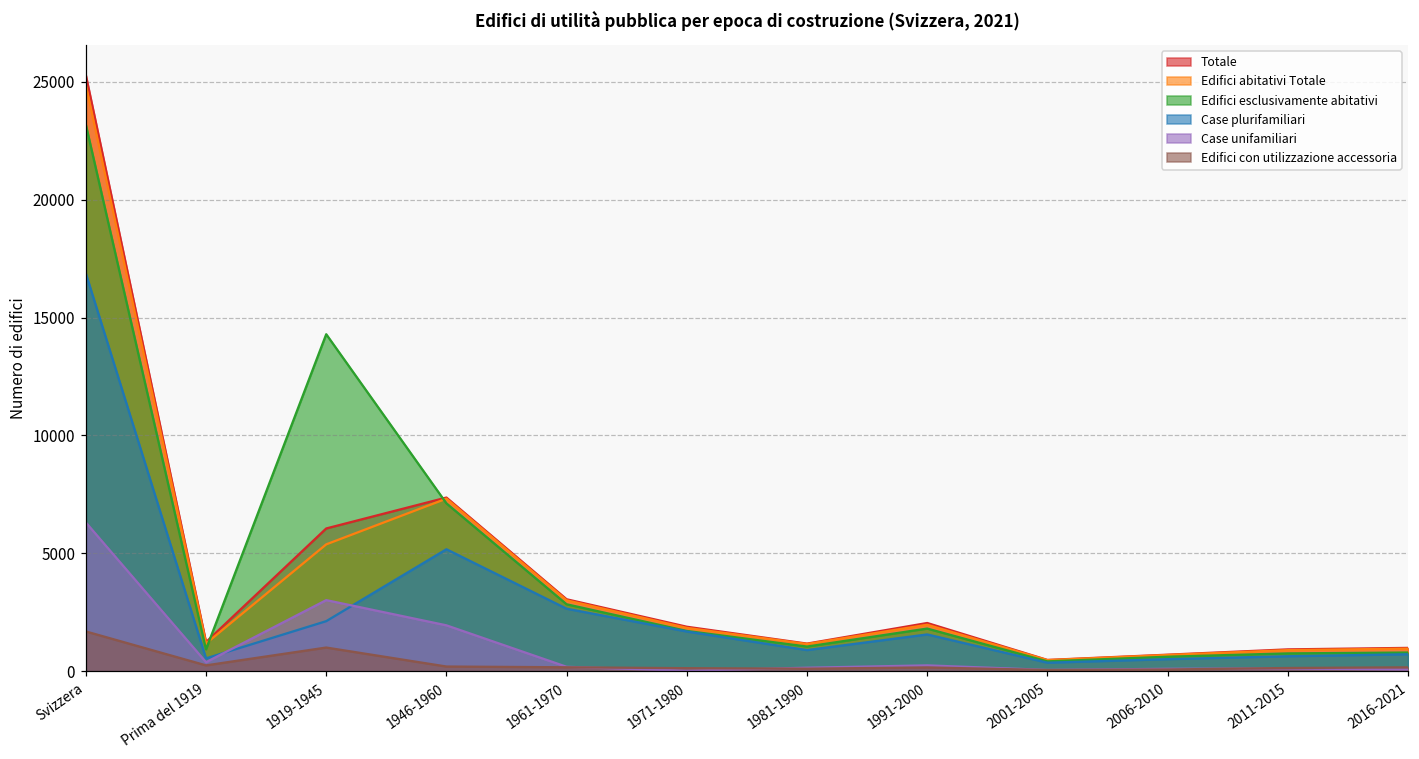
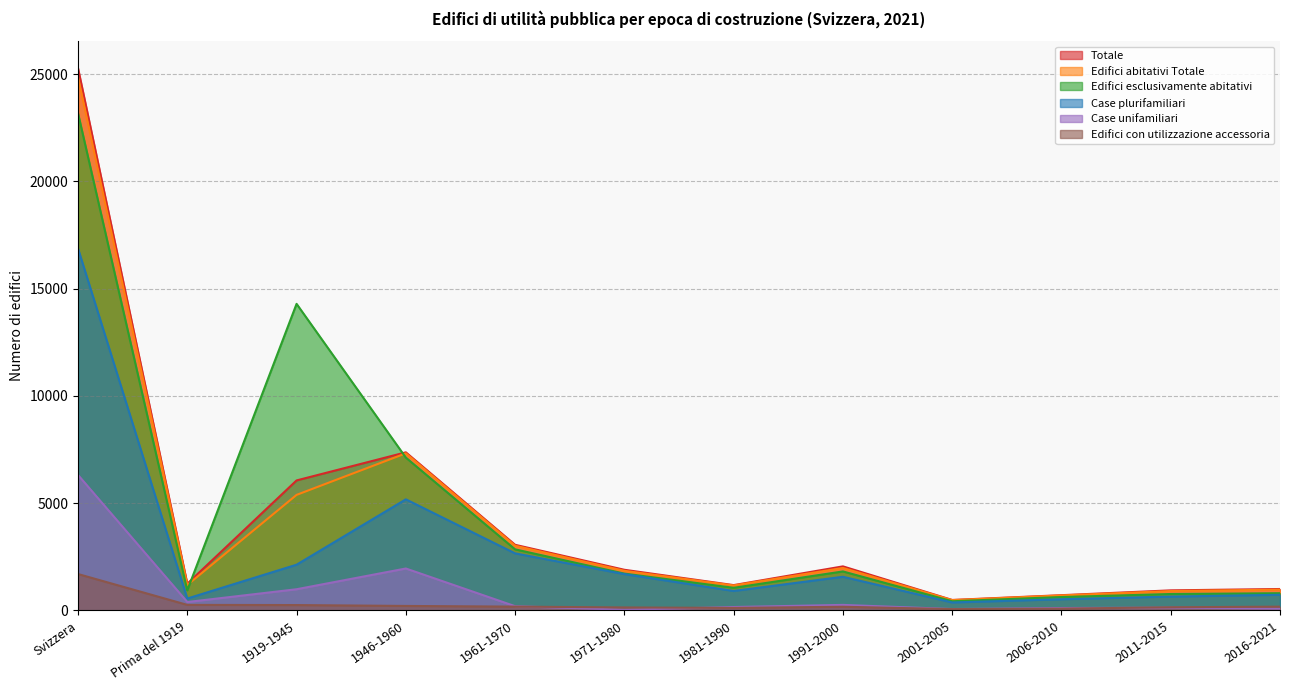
  {
    "Totale": {
      "Svizzera": 25300,
      "1919-1945": 6100
    },
    "Edifici abitativi Totale": {
      "Svizzera": 24900,
      "1919-1945": 5400
    },
    "Edifici esclusivamente abitativi": {
      "Svizzera": 23200,
      "Prima del 1919": 900,
      "1919-1945": 14300,
      "1946-1960": 7100,
      "1961-1970": 2800,
      "1991-2000": 1800,
      "2011-2015": 800
    },
    "Case plurifamiliari": {
      "Svizzera": 16900,
      "Prima del 1919": 500,
      "1919-1945": 2100,
      "1946-1960": 5200,
      "1961-1970": 2700,
      "1981-1990": 900,
      "1991-2000": 1600,
      "2011-2015": 600
    },
    "Case unifamiliari": {
      "Svizzera": 6300,
      "Prima del 1919": 400,
-     "1919-1945": 3000,
+     "1919-1945": 1000,
      "1946-1960": 1900
    },
    "Edifici con utilizzazione accessoria": {
      "Svizzera": 1700,
      "Prima del 1919": 200,
-     "1919-1945": 1000,
+     "1919-1945": 200,
      "1946-1960": 200
    }
  }
